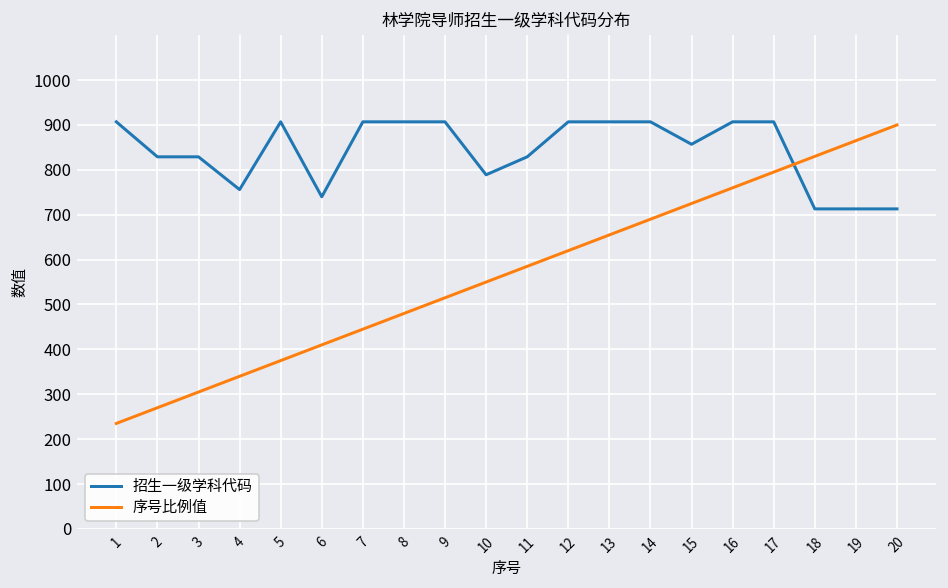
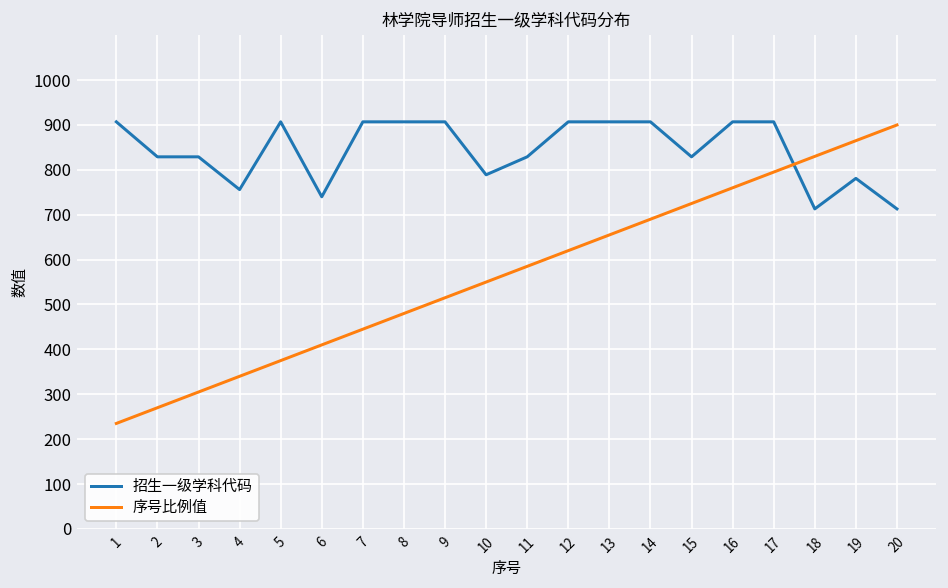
  {
    "招生一级学科代码": {
      "1": 910,
      "2": 830,
      "3": 830,
      "4": 760,
      "5": 910,
      "6": 740,
      "7": 910,
      "8": 910,
      "9": 910,
      "10": 790,
      "11": 830,
      "12": 910,
      "13": 910,
      "14": 910,
-     "15": 860,
+     "15": 830,
      "16": 910,
      "17": 910,
      "18": 710,
-     "19": 710,
+     "19": 780,
      "20": 710
    },
    "序号比例值": {
      "1": 240,
      "2": 270,
      "3": 310,
      "4": 340,
      "5": 380,
      "6": 410,
      "7": 450,
      "8": 480,
      "9": 520,
      "10": 550,
      "11": 590,
      "12": 620,
      "13": 660,
      "14": 690,
      "15": 730,
      "16": 760,
      "17": 800,
      "18": 830,
      "19": 870,
      "20": 900
    }
  }
